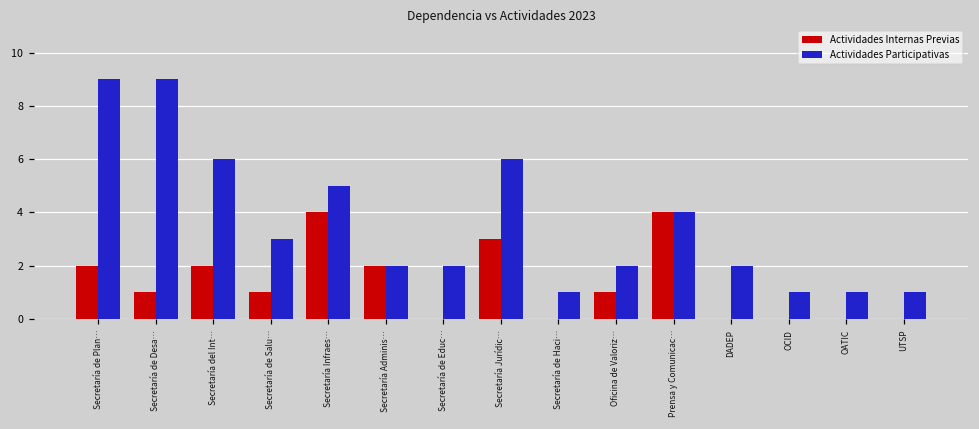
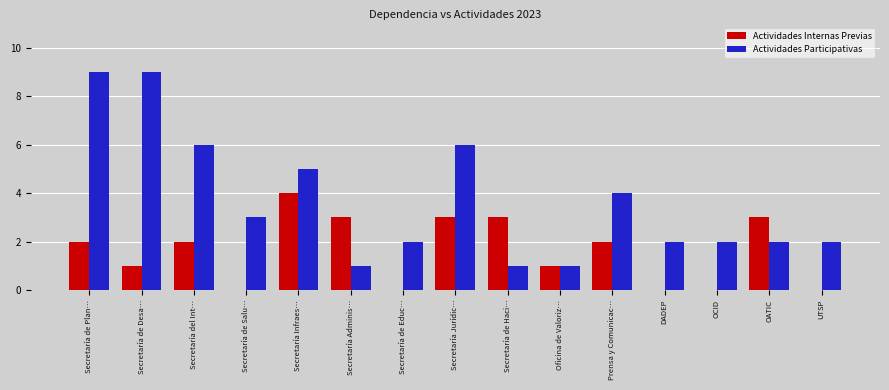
  {
    "Actividades Internas Previas": {
      "Secretaría de Plan…": 2,
      "Secretaría de Desa…": 1,
      "Secretaría del Int…": 2,
-     "Secretaría de Salu…": 1,
+     "Secretaría de Salu…": 0,
      "Secretaría Infraes…": 4,
-     "Secretaría Adminis…": 2,
+     "Secretaría Adminis…": 3,
      "Secretaría de Educ…": 0,
      "Secretaría Jurídic…": 3,
-     "Secretaría de Haci…": 0,
+     "Secretaría de Haci…": 3,
      "Oficina de Valoriz…": 1,
-     "Prensa y Comunicac…": 4,
+     "Prensa y Comunicac…": 2,
      "DADEP": 0,
      "OCID": 0,
-     "OATIC": 0,
+     "OATIC": 3,
      "UTSP": 0
    },
    "Actividades Participativas": {
      "Secretaría de Plan…": 9,
      "Secretaría de Desa…": 9,
      "Secretaría del Int…": 6,
      "Secretaría de Salu…": 3,
      "Secretaría Infraes…": 5,
-     "Secretaría Adminis…": 2,
+     "Secretaría Adminis…": 1,
      "Secretaría de Educ…": 2,
      "Secretaría Jurídic…": 6,
      "Secretaría de Haci…": 1,
-     "Oficina de Valoriz…": 2,
+     "Oficina de Valoriz…": 1,
      "Prensa y Comunicac…": 4,
      "DADEP": 2,
-     "OCID": 1,
-     "OATIC": 1,
-     "UTSP": 1
+     "OCID": 2,
+     "OATIC": 2,
+     "UTSP": 2
    }
  }
